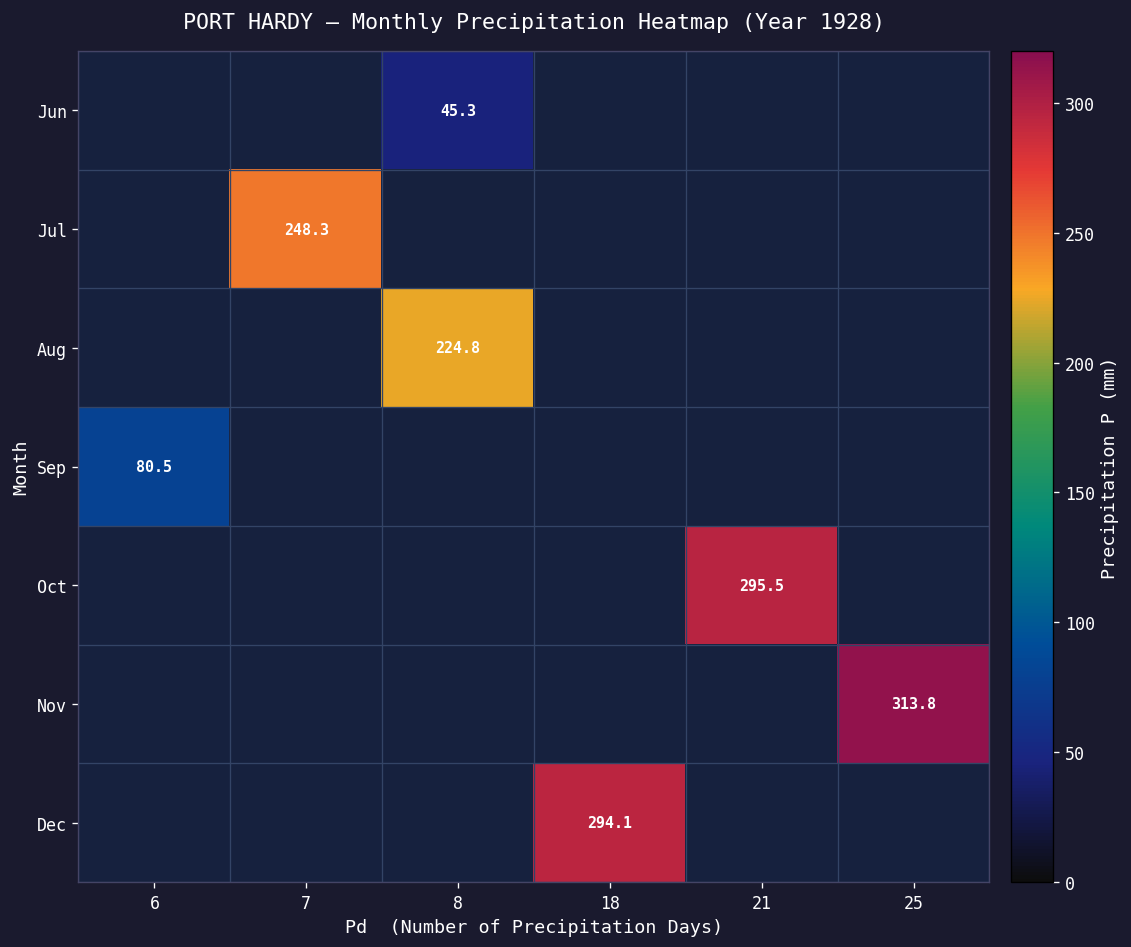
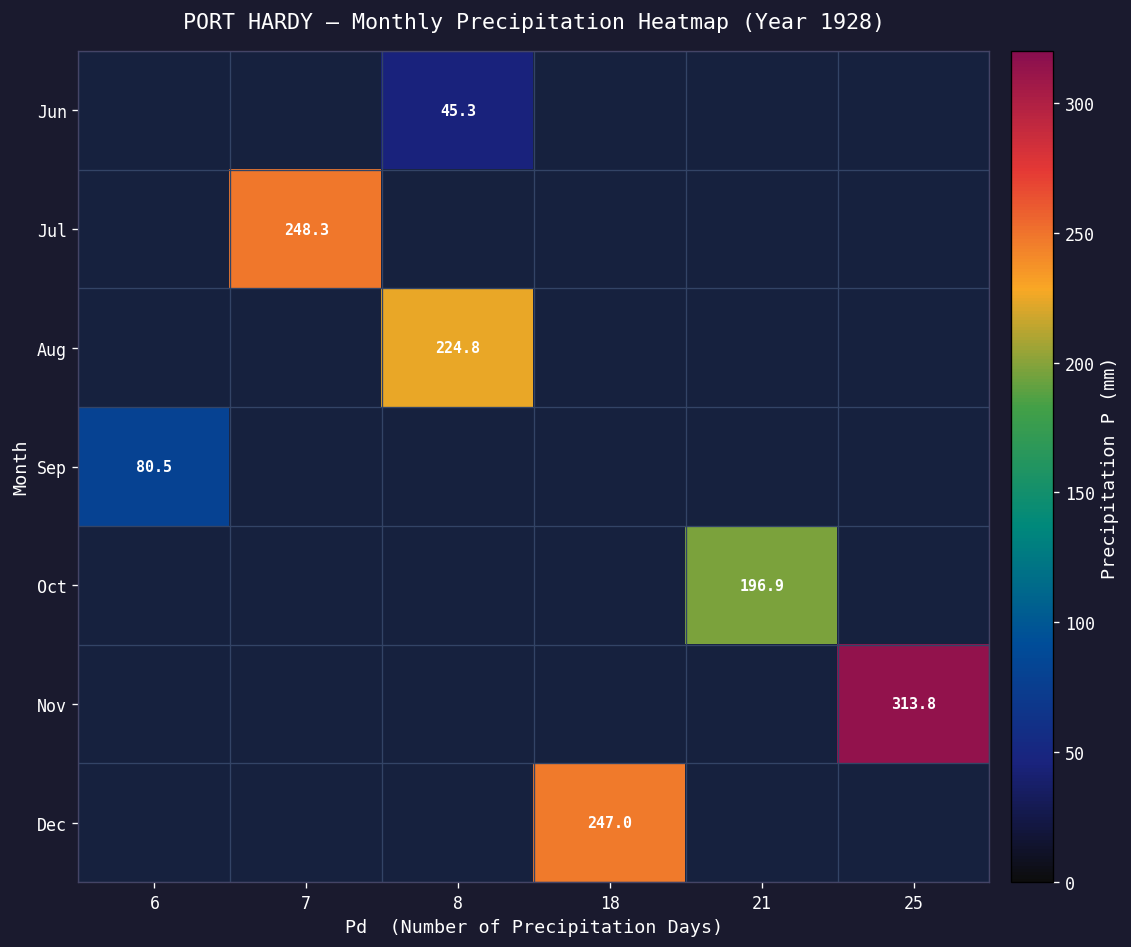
  {
    "Jun": {
      "8": 45.3
    },
    "Jul": {
      "7": 248.3
    },
    "Aug": {
      "8": 224.8
    },
    "Sep": {
      "6": 80.5
    },
    "Oct": {
-     "21": 295.5
+     "21": 196.9
    },
    "Nov": {
      "25": 313.8
    },
    "Dec": {
-     "18": 294.1
+     "18": 247.0
    }
  }
